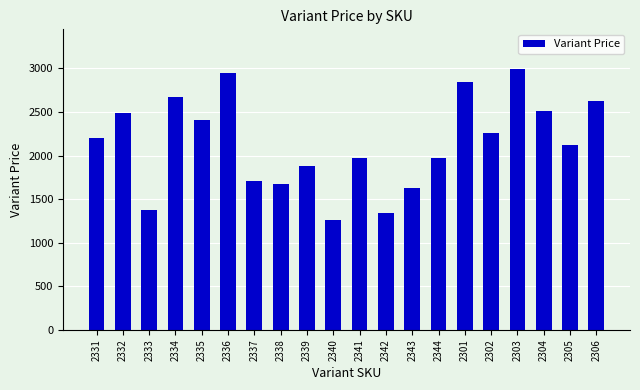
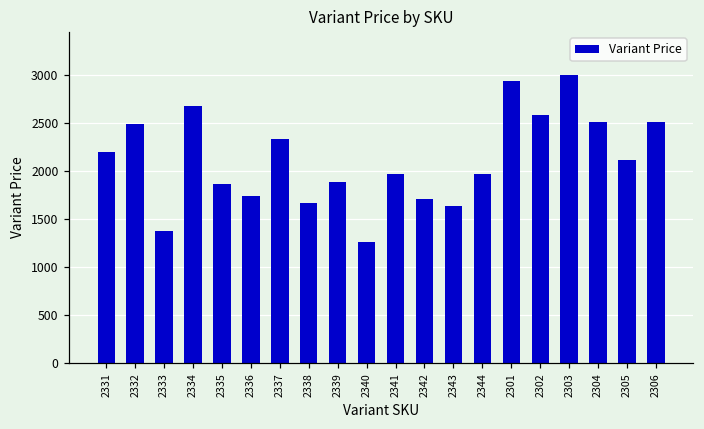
  {
    "2331": 2200,
    "2332": 2500,
    "2333": 1400,
    "2334": 2700,
-   "2335": 2400,
-   "2336": 2900,
-   "2337": 1700,
+   "2335": 1900,
+   "2336": 1700,
+   "2337": 2300,
    "2338": 1700,
    "2339": 1900,
    "2340": 1300,
    "2341": 2000,
-   "2342": 1300,
+   "2342": 1700,
    "2343": 1600,
    "2344": 2000,
-   "2301": 2800,
-   "2302": 2300,
+   "2301": 2900,
+   "2302": 2600,
    "2303": 3000,
    "2304": 2500,
    "2305": 2100,
-   "2306": 2600
+   "2306": 2500
  }
